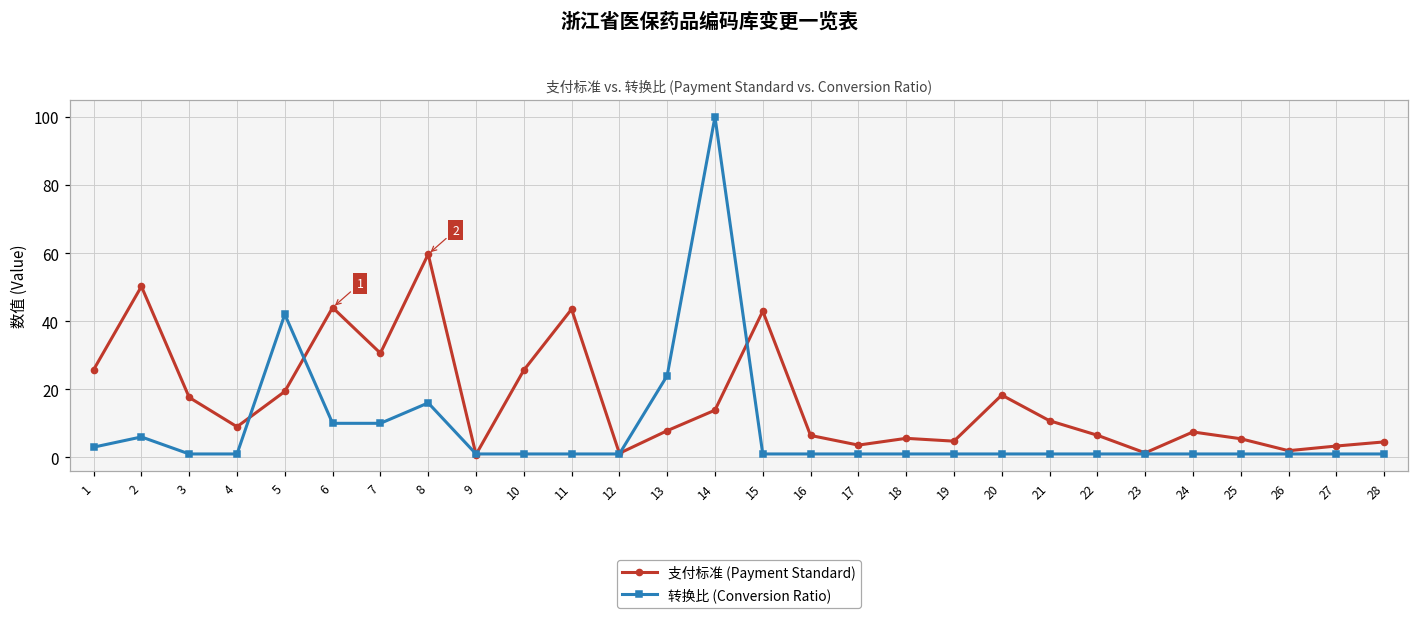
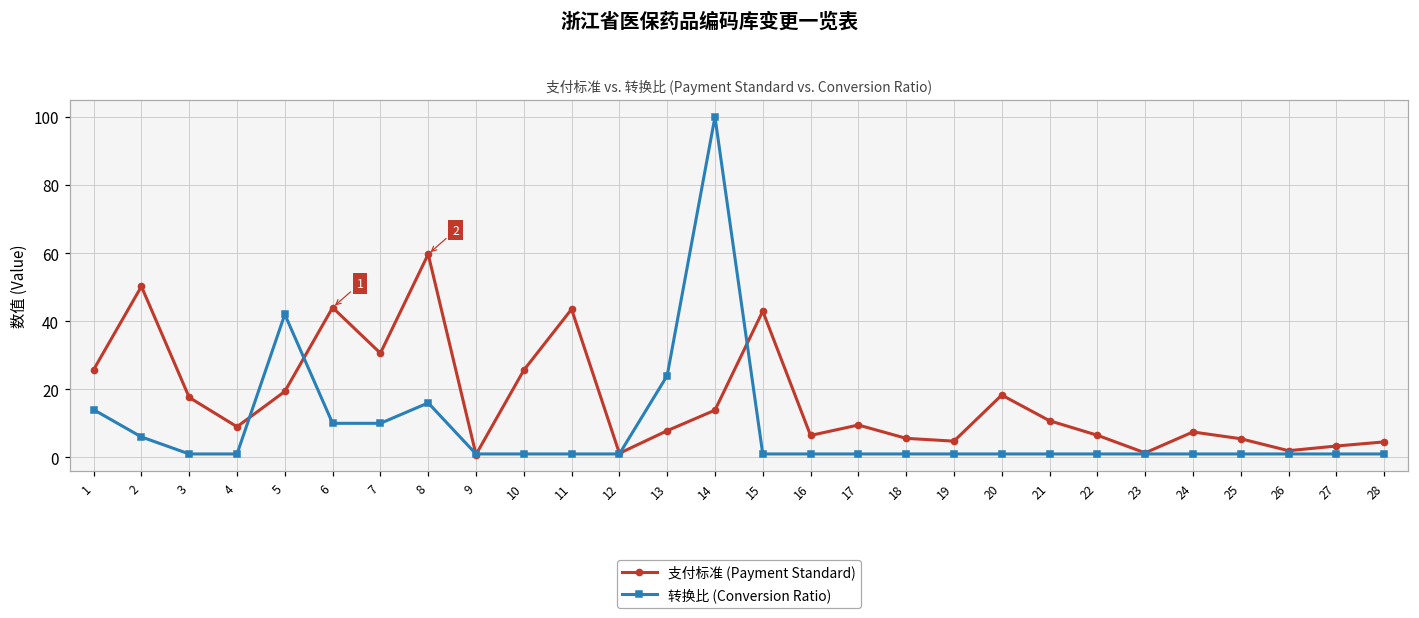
  {
    "支付标准 (Payment Standard)": {
      "1": 26,
      "2": 50,
      "3": 18,
      "4": 9,
      "5": 19,
      "6": 44,
      "7": 31,
      "8": 60,
      "10": 26,
      "11": 44,
      "13": 8,
      "14": 14,
      "15": 43,
      "16": 6,
-     "17": 4,
+     "17": 10,
      "18": 6,
      "19": 5,
      "20": 18,
      "21": 11,
      "22": 7,
      "24": 7,
      "25": 5,
      "26": 2,
      "27": 3,
      "28": 5
    },
    "转换比 (Conversion Ratio)": {
-     "1": 3,
+     "1": 14,
      "2": 6,
      "3": 1,
      "4": 1,
      "5": 42,
      "6": 10,
      "7": 10,
      "8": 16,
      "10": 1,
      "11": 1,
      "13": 24,
      "14": 100,
      "15": 1,
      "16": 1,
      "17": 1,
      "18": 1,
      "19": 1,
      "20": 1,
      "21": 1,
      "22": 1,
      "24": 1,
      "25": 1,
      "26": 1,
      "27": 1,
      "28": 1
    }
  }
